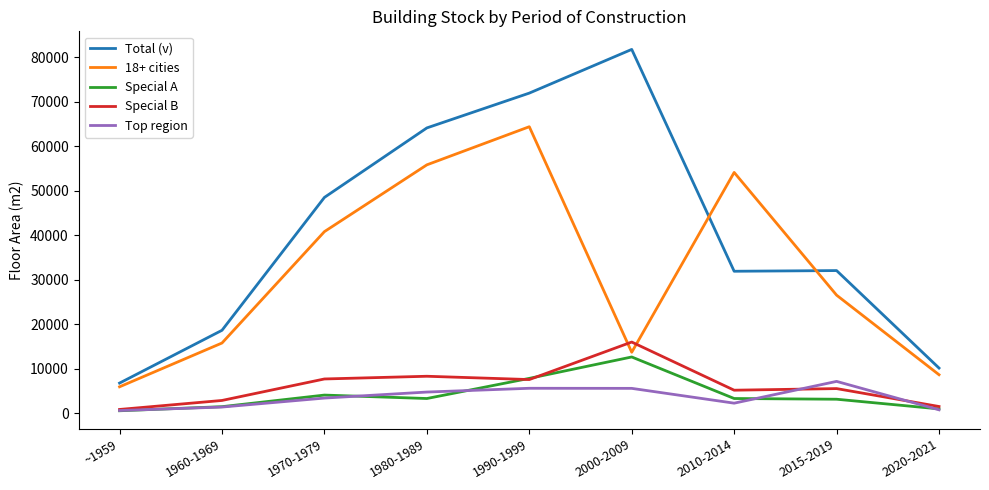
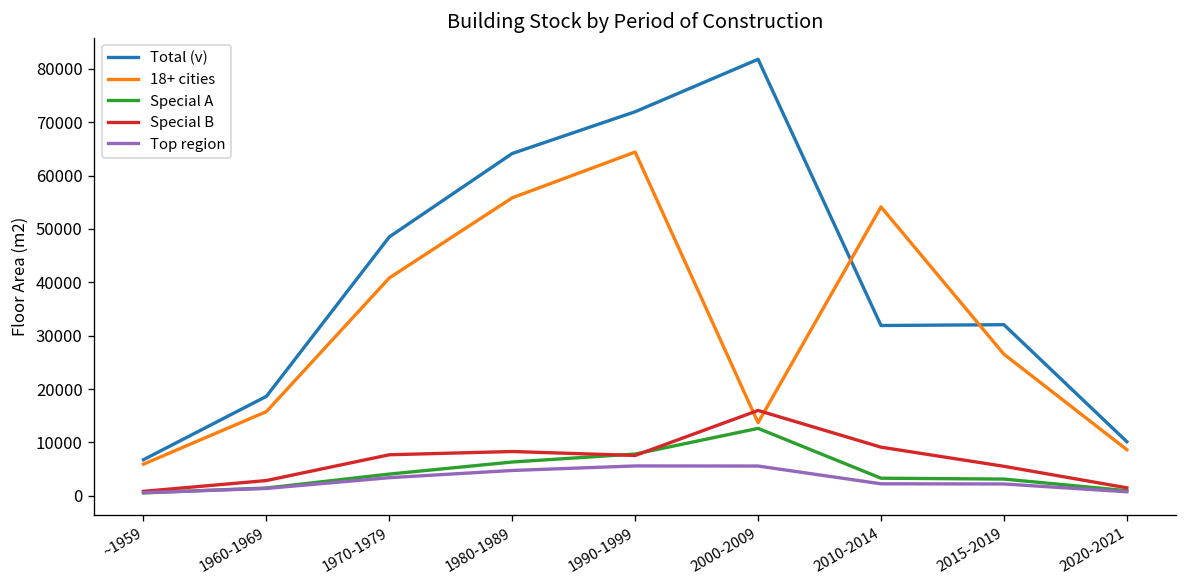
  {
    "Total (v)": {
      "~1959": 7000,
      "1960-1969": 19000,
      "1970-1979": 49000,
      "1980-1989": 64000,
      "1990-1999": 72000,
      "2000-2009": 82000,
      "2010-2014": 32000,
      "2015-2019": 32000,
      "2020-2021": 10000
    },
    "18+ cities": {
      "~1959": 6000,
      "1960-1969": 16000,
      "1970-1979": 41000,
      "1980-1989": 56000,
      "1990-1999": 64000,
      "2000-2009": 14000,
      "2010-2014": 54000,
      "2015-2019": 27000,
      "2020-2021": 9000
    },
    "Special A": {
      "1970-1979": 4000,
-     "1980-1989": 3000,
+     "1980-1989": 6000,
      "2000-2009": 13000,
      "2010-2014": 3000,
      "2015-2019": 3000
    },
    "Special B": {
      "1960-1969": 3000,
      "1970-1979": 8000,
      "1980-1989": 8000,
      "2000-2009": 16000,
-     "2010-2014": 5000,
+     "2010-2014": 9000,
      "2015-2019": 6000
    },
    "Top region": {
      "1970-1979": 3000,
      "1980-1989": 5000,
      "1990-1999": 6000,
      "2000-2009": 6000,
      "2010-2014": 2000,
-     "2015-2019": 7000
+     "2015-2019": 2000
    }
  }
